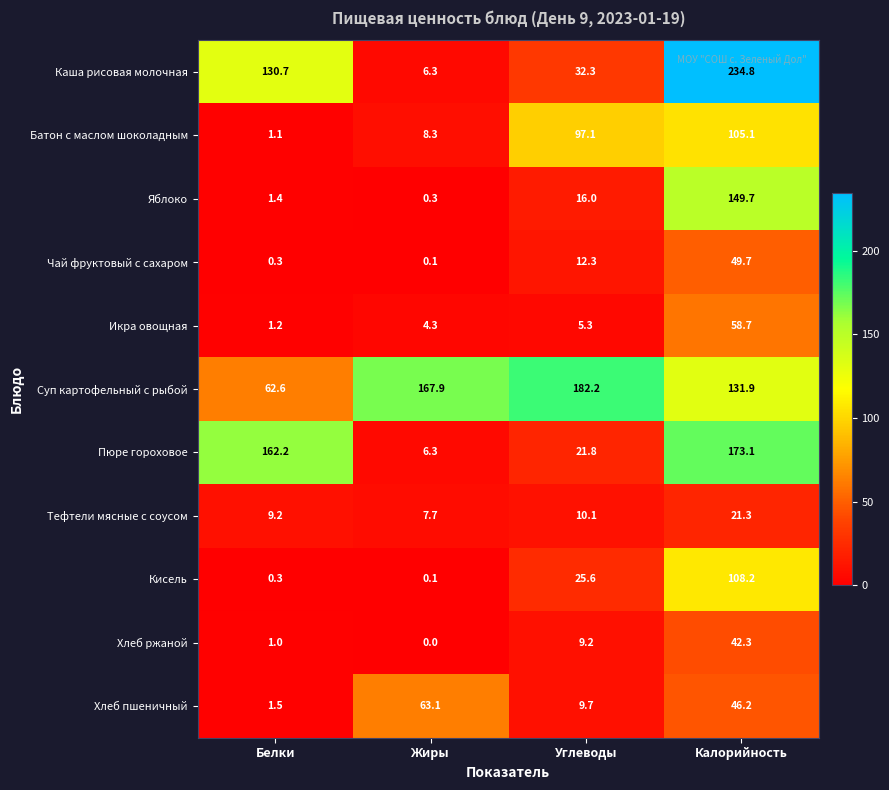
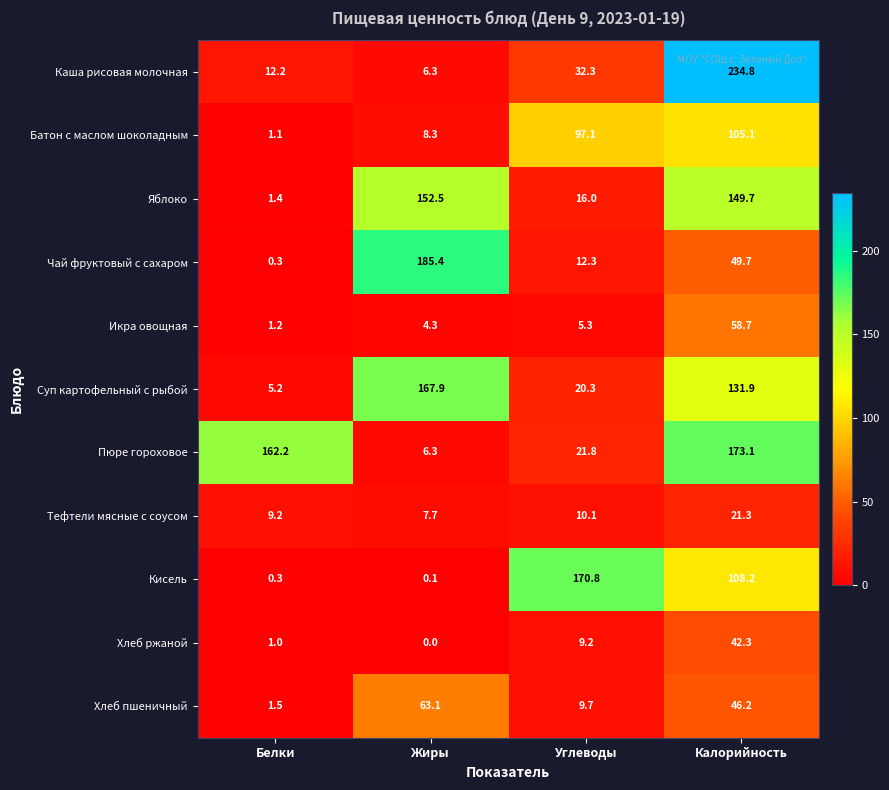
  {
    "Каша рисовая молочная": {
-     "Белки": 130.7,
+     "Белки": 12.2,
      "Жиры": 6.3,
      "Углеводы": 32.3
    },
    "Батон с маслом шоколадным": {
      "Белки": 1.1,
      "Жиры": 8.3,
      "Углеводы": 97.1,
      "Калорийность": 105.1
    },
    "Яблоко": {
      "Белки": 1.4,
-     "Жиры": 0.3,
+     "Жиры": 152.5,
      "Углеводы": 16.0,
      "Калорийность": 149.7
    },
    "Чай фруктовый с сахаром": {
      "Белки": 0.3,
-     "Жиры": 0.1,
+     "Жиры": 185.4,
      "Углеводы": 12.3,
      "Калорийность": 49.7
    },
    "Икра овощная": {
      "Белки": 1.2,
      "Жиры": 4.3,
      "Углеводы": 5.3,
      "Калорийность": 58.7
    },
    "Суп картофельный с рыбой": {
-     "Белки": 62.6,
+     "Белки": 5.2,
      "Жиры": 167.9,
-     "Углеводы": 182.2,
+     "Углеводы": 20.3,
      "Калорийность": 131.9
    },
    "Пюре гороховое": {
      "Белки": 162.2,
      "Жиры": 6.3,
      "Углеводы": 21.8,
      "Калорийность": 173.1
    },
    "Тефтели мясные с соусом": {
      "Белки": 9.2,
      "Жиры": 7.7,
      "Углеводы": 10.1,
      "Калорийность": 21.3
    },
    "Кисель": {
      "Белки": 0.3,
      "Жиры": 0.1,
-     "Углеводы": 25.6,
+     "Углеводы": 170.8,
      "Калорийность": 108.2
    },
    "Хлеб ржаной": {
      "Белки": 1.0,
      "Жиры": 0.0,
      "Углеводы": 9.2,
      "Калорийность": 42.3
    },
    "Хлеб пшеничный": {
      "Белки": 1.5,
      "Жиры": 63.1,
      "Углеводы": 9.7,
      "Калорийность": 46.2
    }
  }
